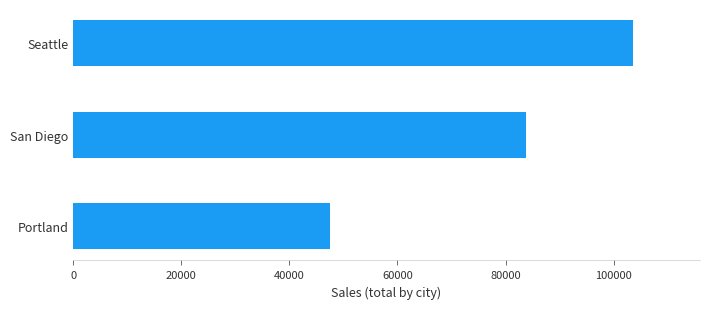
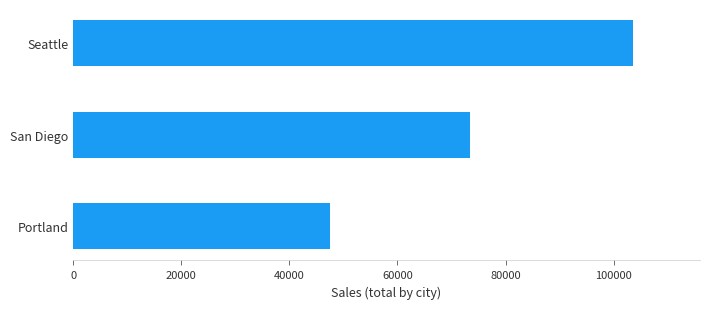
  {
    "Seattle": 104000,
-   "San Diego": 84000,
+   "San Diego": 73000,
    "Portland": 48000
  }
